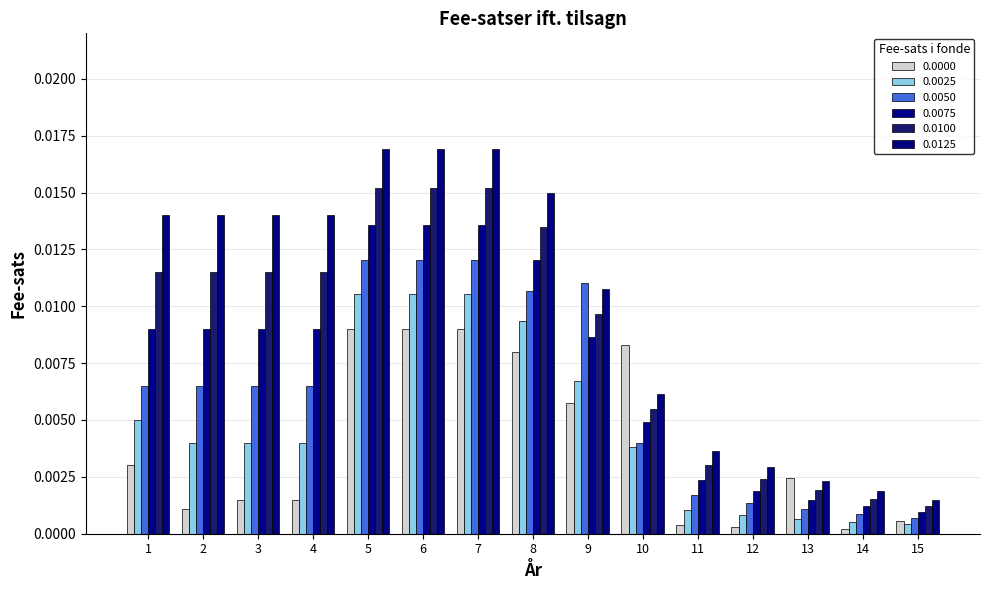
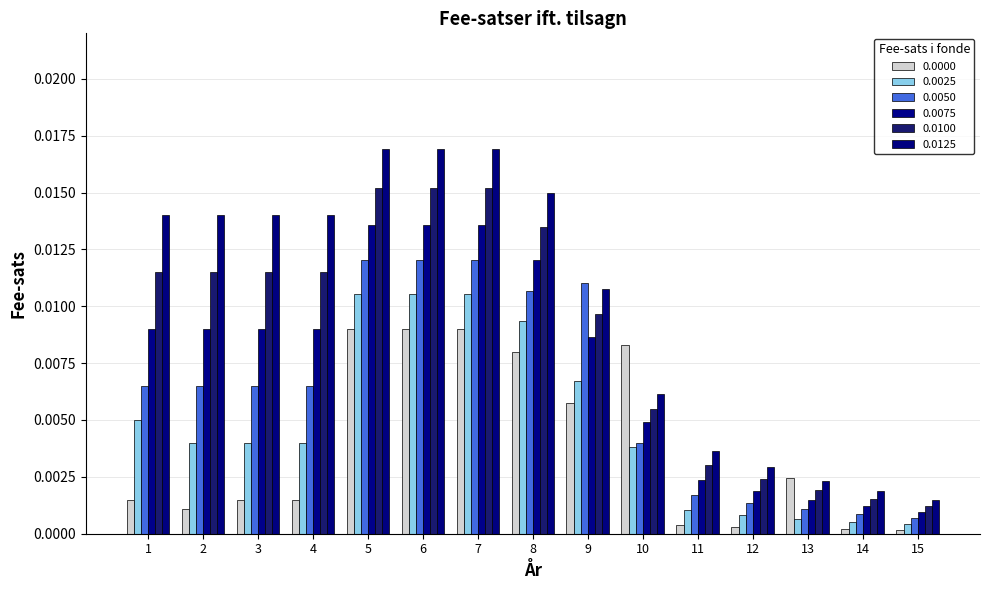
  {
    "0.0000": {
-     "1": 0.0030,
+     "1": 0.0015,
      "2": 0.0011,
      "3": 0.0015,
      "4": 0.0015,
      "5": 0.0090,
      "6": 0.0090,
      "7": 0.0090,
      "8": 0.0080,
      "9": 0.0057,
      "10": 0.0083,
      "11": 0.0004,
      "12": 0.0003,
      "13": 0.0024,
      "14": 0.0002,
-     "15": 0.0006
+     "15": 0.0002
    },
    "0.0025": {
      "1": 0.0050,
      "2": 0.0040,
      "3": 0.0040,
      "4": 0.0040,
      "5": 0.0105,
      "6": 0.0105,
      "7": 0.0105,
      "8": 0.0093,
      "9": 0.0067,
      "10": 0.0038,
      "11": 0.0010,
      "12": 0.0008,
      "13": 0.0007,
      "14": 0.0005,
      "15": 0.0004
    },
    "0.0050": {
      "1": 0.0065,
      "2": 0.0065,
      "3": 0.0065,
      "4": 0.0065,
      "5": 0.0120,
      "6": 0.0120,
      "7": 0.0120,
      "8": 0.0107,
      "9": 0.0110,
      "10": 0.0040,
      "11": 0.0017,
      "12": 0.0014,
      "13": 0.0011,
      "14": 0.0009,
      "15": 0.0007
    }
  }
